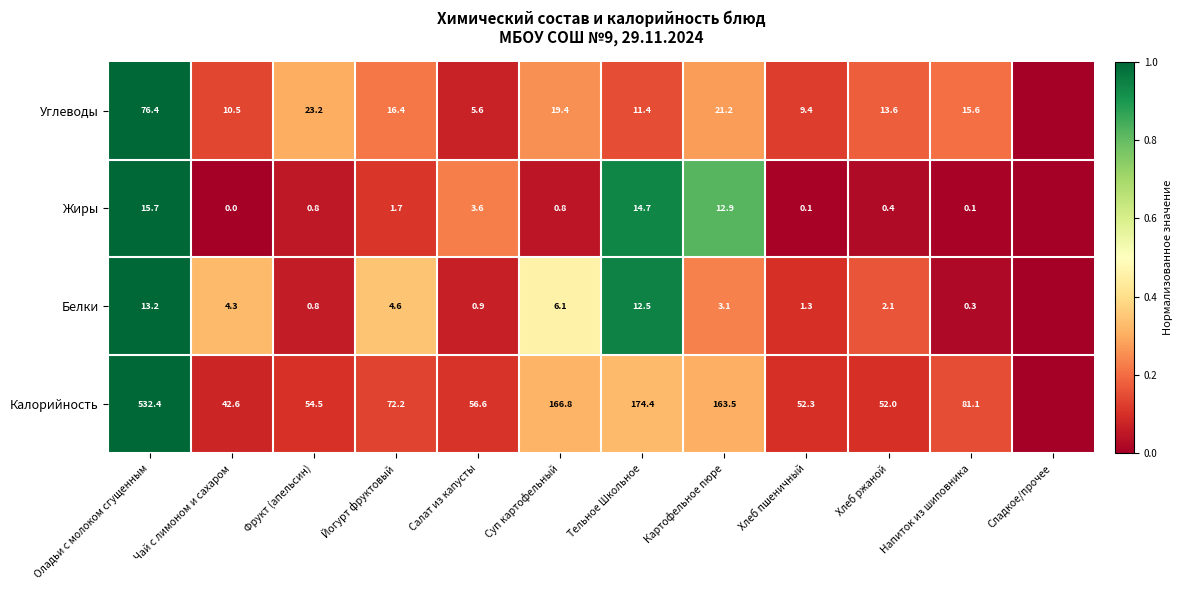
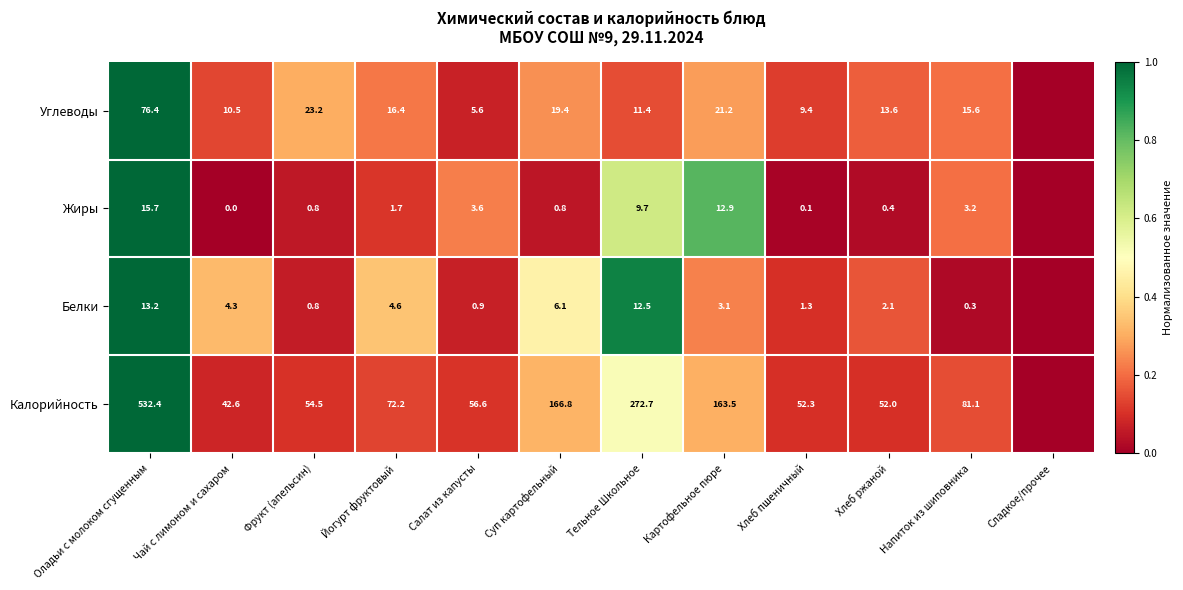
  {
    "Углеводы": {
      "Оладьи с молоком сгущенным": 76.4,
      "Чай с лимоном и сахаром": 10.5,
      "Фрукт (апельсин)": 23.2,
      "Йогурт фруктовый": 16.4,
      "Салат из капусты": 5.6,
      "Суп картофельный": 19.4,
      "Тельное Школьное": 11.4,
      "Картофельное пюре": 21.2,
      "Хлеб пшеничный": 9.4,
      "Хлеб ржаной": 13.6,
      "Напиток из шиповника": 15.6
    },
    "Жиры": {
      "Оладьи с молоком сгущенным": 15.7,
      "Чай с лимоном и сахаром": 0.0,
      "Фрукт (апельсин)": 0.8,
      "Йогурт фруктовый": 1.7,
      "Салат из капусты": 3.6,
      "Суп картофельный": 0.8,
-     "Тельное Школьное": 14.7,
+     "Тельное Школьное": 9.7,
      "Картофельное пюре": 12.9,
      "Хлеб пшеничный": 0.1,
      "Хлеб ржаной": 0.4,
-     "Напиток из шиповника": 0.1
+     "Напиток из шиповника": 3.2
    },
    "Белки": {
      "Оладьи с молоком сгущенным": 13.2,
      "Чай с лимоном и сахаром": 4.3,
      "Фрукт (апельсин)": 0.8,
      "Йогурт фруктовый": 4.6,
      "Салат из капусты": 0.9,
      "Суп картофельный": 6.1,
      "Тельное Школьное": 12.5,
      "Картофельное пюре": 3.1,
      "Хлеб пшеничный": 1.3,
      "Хлеб ржаной": 2.1,
      "Напиток из шиповника": 0.3
    },
    "Калорийность": {
      "Оладьи с молоком сгущенным": 532.4,
      "Чай с лимоном и сахаром": 42.6,
      "Фрукт (апельсин)": 54.5,
      "Йогурт фруктовый": 72.2,
      "Салат из капусты": 56.6,
      "Суп картофельный": 166.8,
-     "Тельное Школьное": 174.4,
+     "Тельное Школьное": 272.7,
      "Картофельное пюре": 163.5,
      "Хлеб пшеничный": 52.3,
      "Хлеб ржаной": 52.0,
      "Напиток из шиповника": 81.1
    }
  }
